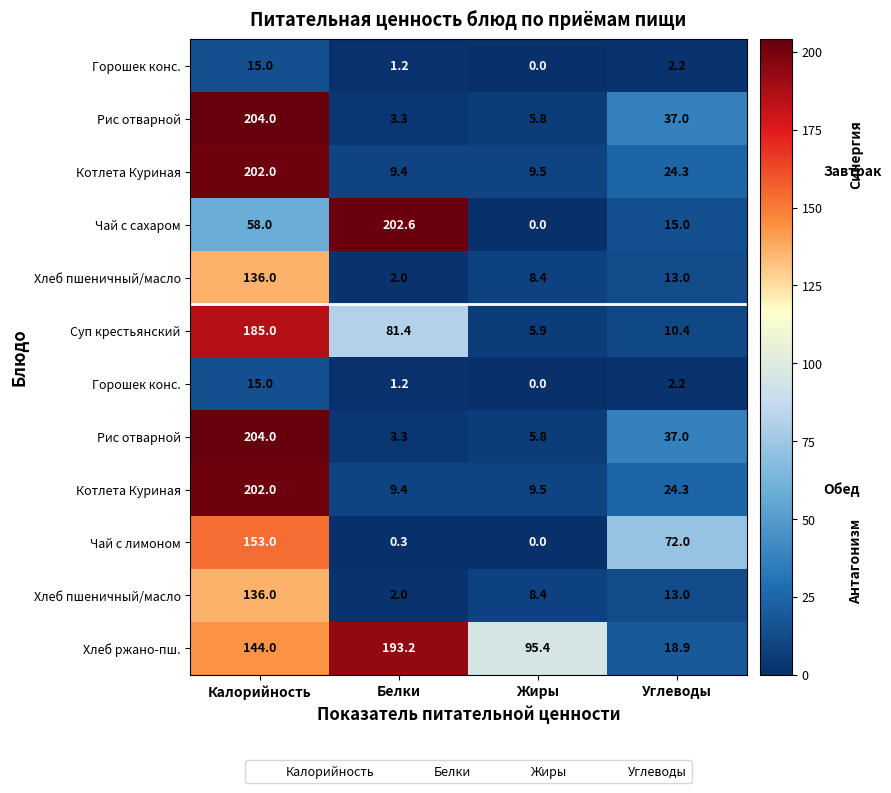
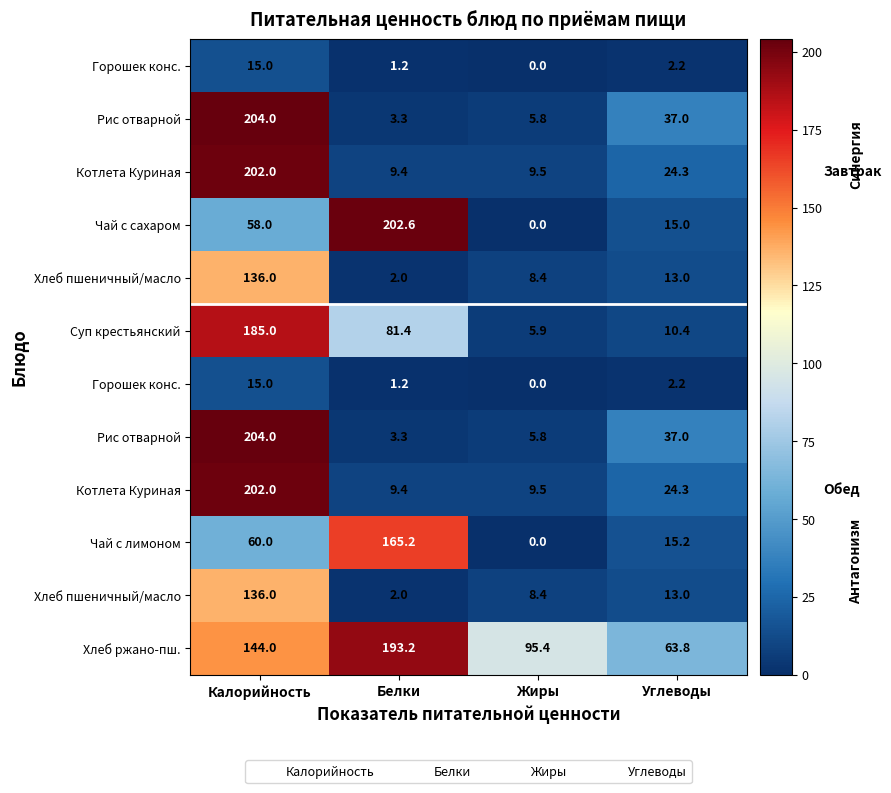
  {
    "Чай с сахаром": {
      "Калорийность": 58.0,
      "Белки": 202.6,
      "Жиры": 0.0,
      "Углеводы": 15.0
    },
    "Суп крестьянский": {
      "Калорийность": 185.0,
      "Белки": 81.4,
      "Жиры": 5.9,
      "Углеводы": 10.4
    },
    "Чай с лимоном": {
-     "Калорийность": 153.0,
-     "Белки": 0.3,
+     "Калорийность": 60.0,
+     "Белки": 165.2,
      "Жиры": 0.0,
-     "Углеводы": 72.0
+     "Углеводы": 15.2
    },
    "Хлеб ржано-пш.": {
      "Калорийность": 144.0,
      "Белки": 193.2,
      "Жиры": 95.4,
-     "Углеводы": 18.9
+     "Углеводы": 63.8
    }
  }
